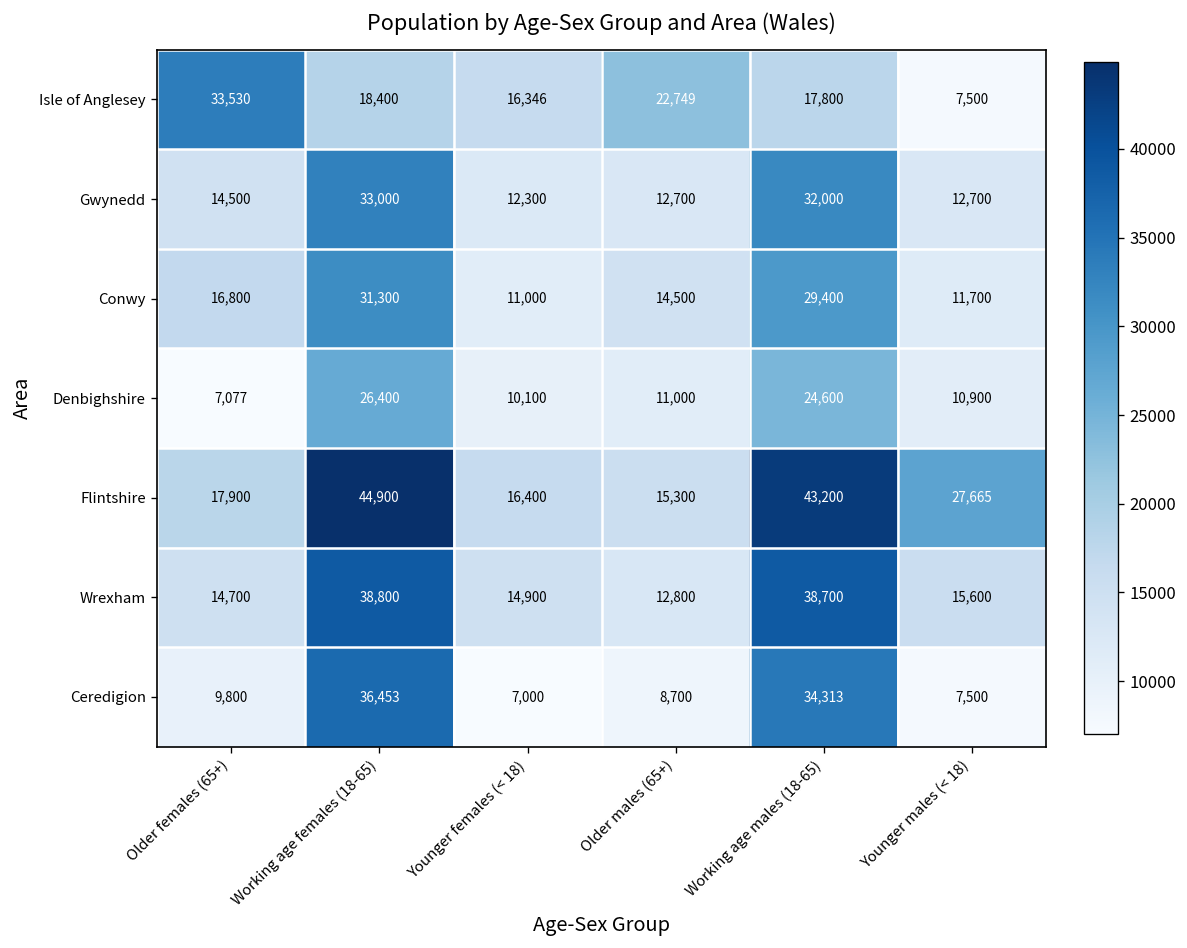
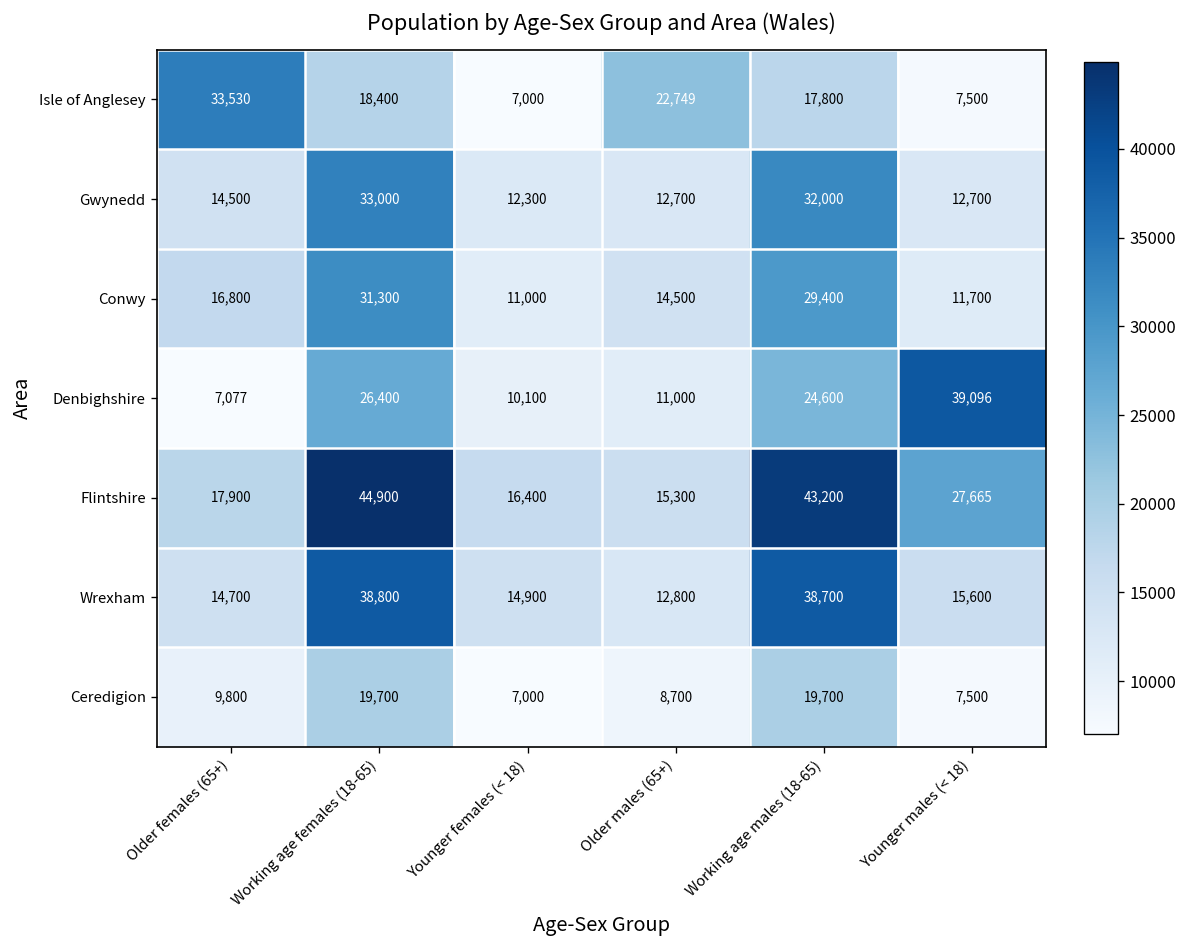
  {
    "Isle of Anglesey": {
      "Older females (65+)": "33,530",
      "Working age females (18-65)": "18,400",
-     "Younger females (< 18)": "16,346",
+     "Younger females (< 18)": "7,000",
      "Older males (65+)": "22,749",
      "Working age males (18-65)": "17,800",
      "Younger males (< 18)": "7,500"
    },
    "Gwynedd": {
      "Older females (65+)": "14,500",
      "Working age females (18-65)": "33,000",
      "Younger females (< 18)": "12,300",
      "Older males (65+)": "12,700",
      "Working age males (18-65)": "32,000",
      "Younger males (< 18)": "12,700"
    },
    "Conwy": {
      "Older females (65+)": "16,800",
      "Working age females (18-65)": "31,300",
      "Younger females (< 18)": "11,000",
      "Older males (65+)": "14,500",
      "Working age males (18-65)": "29,400",
      "Younger males (< 18)": "11,700"
    },
    "Denbighshire": {
      "Older females (65+)": "7,077",
      "Working age females (18-65)": "26,400",
      "Younger females (< 18)": "10,100",
      "Older males (65+)": "11,000",
      "Working age males (18-65)": "24,600",
-     "Younger males (< 18)": "10,900"
+     "Younger males (< 18)": "39,096"
    },
    "Flintshire": {
      "Older females (65+)": "17,900",
      "Working age females (18-65)": "44,900",
      "Younger females (< 18)": "16,400",
      "Older males (65+)": "15,300",
      "Working age males (18-65)": "43,200",
      "Younger males (< 18)": "27,665"
    },
    "Wrexham": {
      "Older females (65+)": "14,700",
      "Working age females (18-65)": "38,800",
      "Younger females (< 18)": "14,900",
      "Older males (65+)": "12,800",
      "Working age males (18-65)": "38,700",
      "Younger males (< 18)": "15,600"
    },
    "Ceredigion": {
      "Older females (65+)": "9,800",
-     "Working age females (18-65)": "36,453",
+     "Working age females (18-65)": "19,700",
      "Younger females (< 18)": "7,000",
      "Older males (65+)": "8,700",
-     "Working age males (18-65)": "34,313",
+     "Working age males (18-65)": "19,700",
      "Younger males (< 18)": "7,500"
    }
  }
